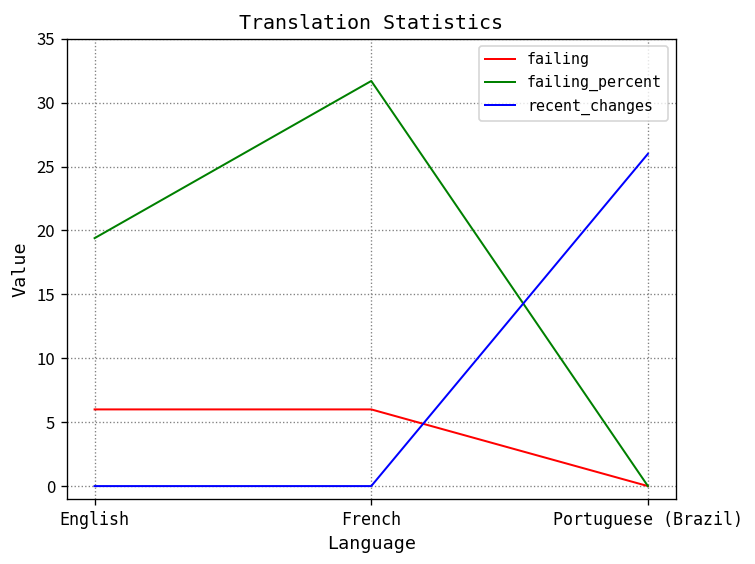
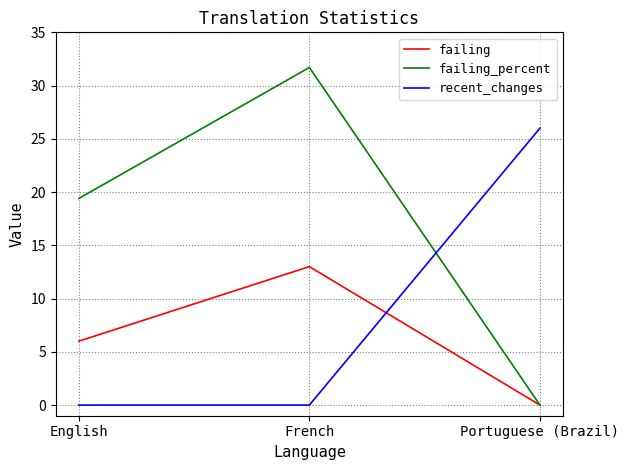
  {
    "failing": {
      "English": 6,
-     "French": 6
+     "French": 13
    },
    "failing_percent": {
      "English": 19.4,
      "French": 31.7
    },
    "recent_changes": {
      "English": 0,
      "French": 0,
      "Portuguese (Brazil)": 26
    }
  }
